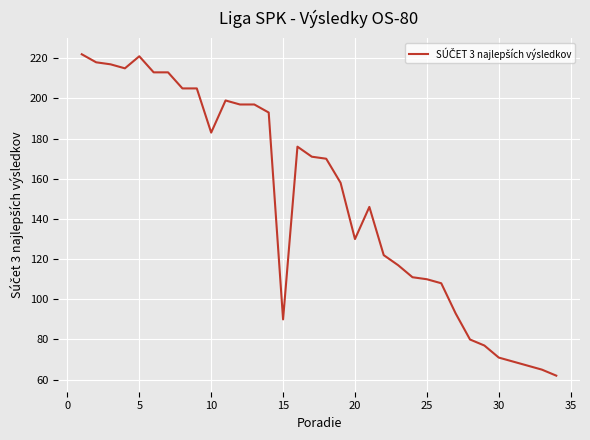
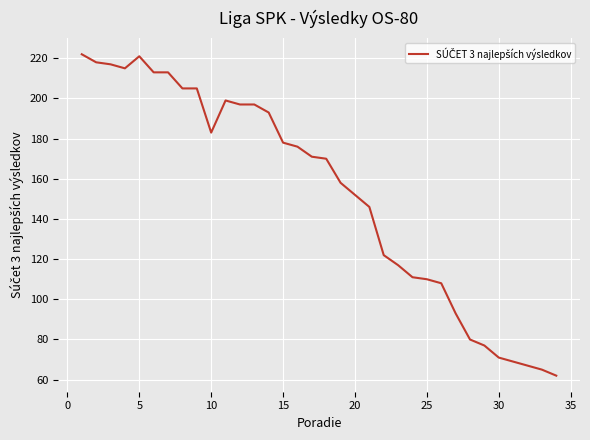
  {
    "5": 221,
    "10": 183,
-   "15": 90,
-   "20": 130,
+   "15": 178,
+   "20": 152,
    "25": 110,
    "30": 71
  }
